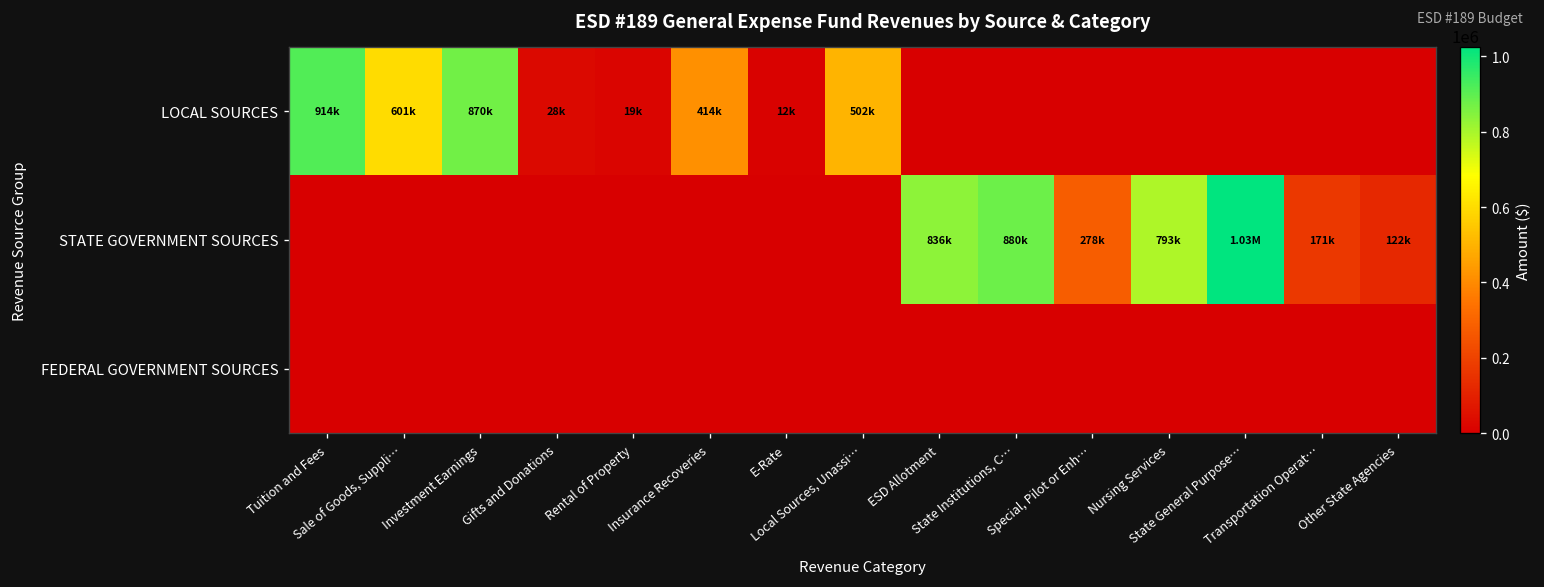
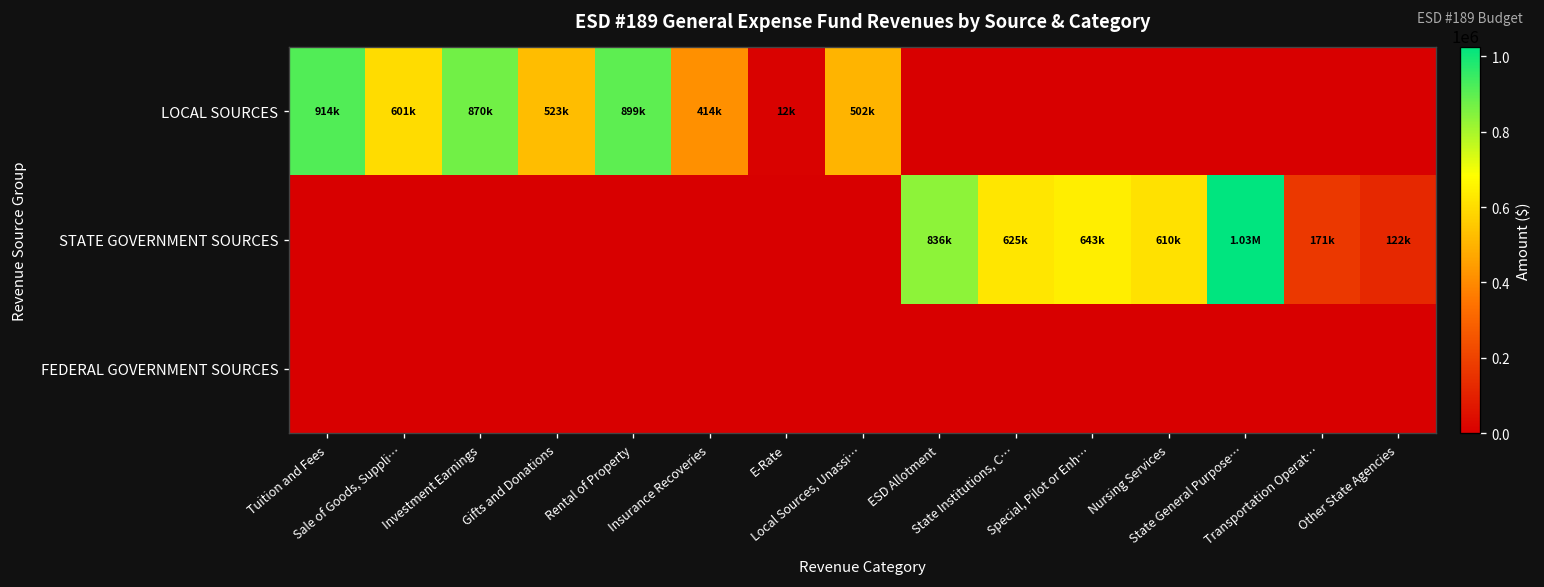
  {
    "LOCAL SOURCES": {
      "Tuition and Fees": "914k",
      "Sale of Goods, Suppli…": "601k",
      "Investment Earnings": "870k",
-     "Gifts and Donations": "28k",
-     "Rental of Property": "19k",
+     "Gifts and Donations": "523k",
+     "Rental of Property": "899k",
      "Insurance Recoveries": "414k",
      "E-Rate": "12k",
      "Local Sources, Unassi…": "502k"
    },
    "STATE GOVERNMENT SOURCES": {
      "ESD Allotment": "836k",
-     "State Institutions, C…": "880k",
-     "Special, Pilot or Enh…": "278k",
-     "Nursing Services": "793k",
+     "State Institutions, C…": "625k",
+     "Special, Pilot or Enh…": "643k",
+     "Nursing Services": "610k",
      "State General Purpose…": "1.03M",
      "Transportation Operat…": "171k",
      "Other State Agencies": "122k"
    }
  }
